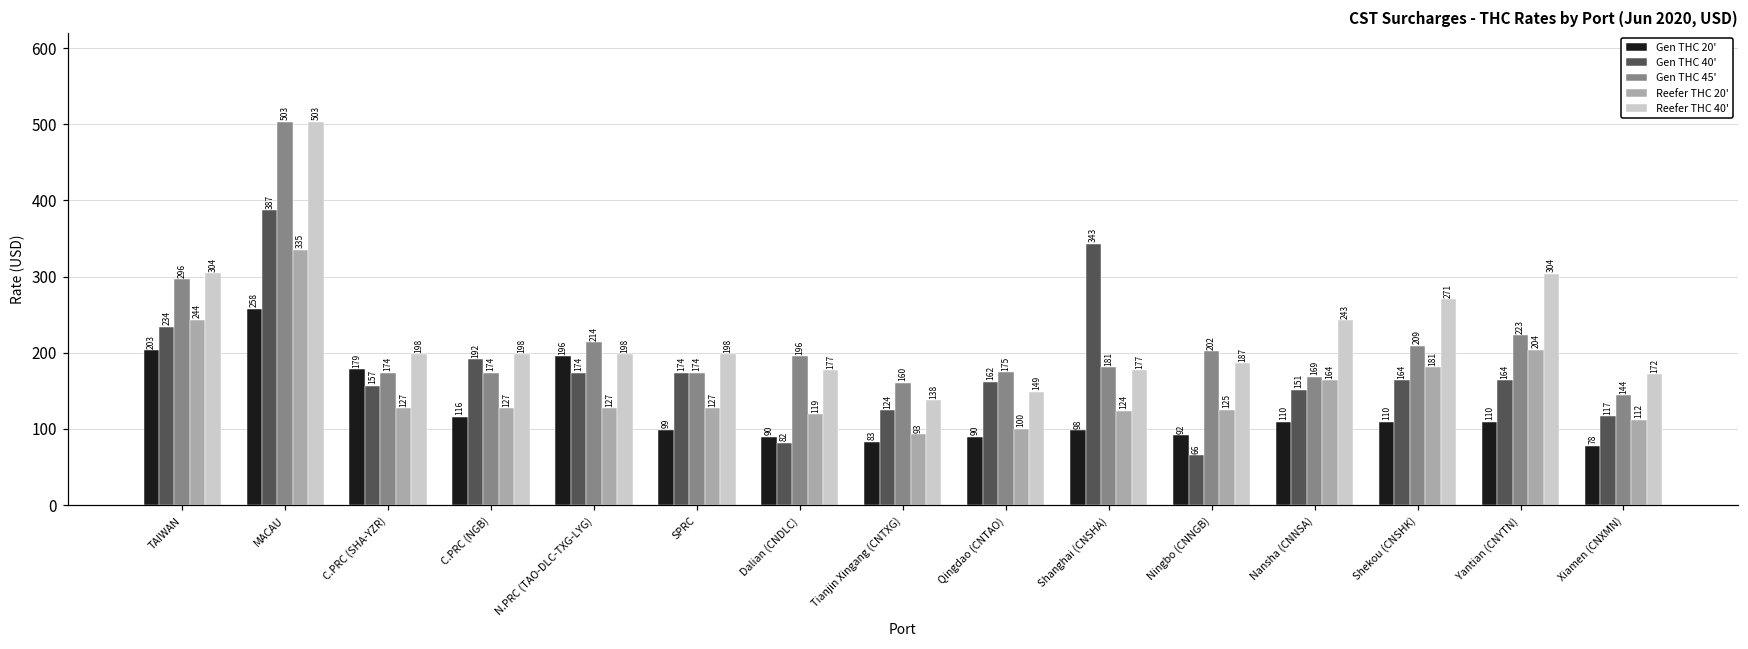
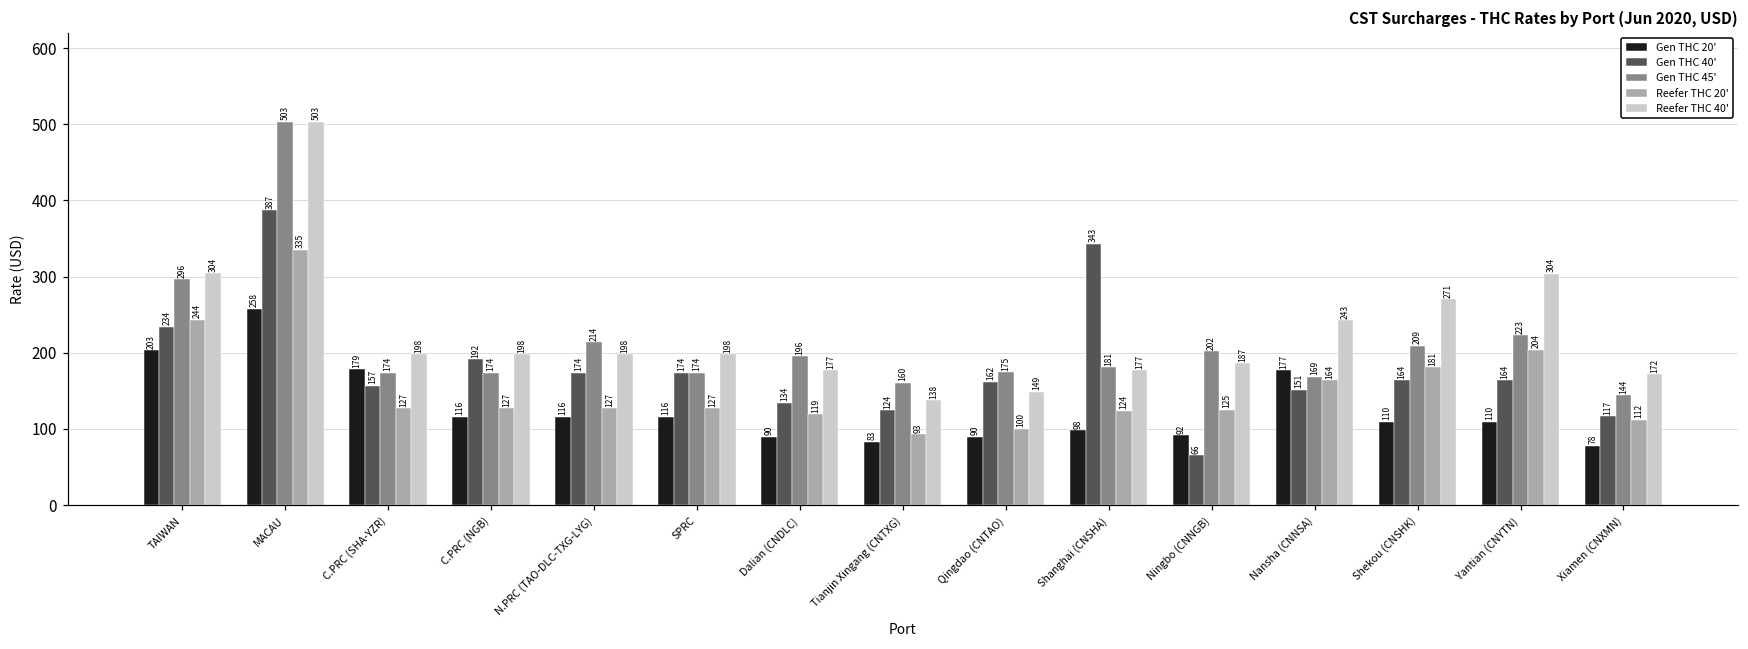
  {
    "Gen THC 20'": {
      "TAIWAN": 203,
      "MACAU": 258,
      "C.PRC (SHA-YZR)": 179,
      "C.PRC (NGB)": 116,
-     "N.PRC (TAO-DLC-TXG-LYG)": 196,
-     "SPRC": 99,
+     "N.PRC (TAO-DLC-TXG-LYG)": 116,
+     "SPRC": 116,
      "Dalian (CNDLC)": 90,
      "Tianjin Xingang (CNTXG)": 83,
      "Qingdao (CNTAO)": 90,
      "Shanghai (CNSHA)": 98,
      "Ningbo (CNNGB)": 92,
-     "Nansha (CNNSA)": 110,
+     "Nansha (CNNSA)": 177,
      "Shekou (CNSHK)": 110,
      "Yantian (CNYTN)": 110,
      "Xiamen (CNXMN)": 78
    },
    "Gen THC 40'": {
      "TAIWAN": 234,
      "MACAU": 387,
      "C.PRC (SHA-YZR)": 157,
      "C.PRC (NGB)": 192,
      "N.PRC (TAO-DLC-TXG-LYG)": 174,
      "SPRC": 174,
-     "Dalian (CNDLC)": 82,
+     "Dalian (CNDLC)": 134,
      "Tianjin Xingang (CNTXG)": 124,
      "Qingdao (CNTAO)": 162,
      "Shanghai (CNSHA)": 343,
      "Ningbo (CNNGB)": 66,
      "Nansha (CNNSA)": 151,
      "Shekou (CNSHK)": 164,
      "Yantian (CNYTN)": 164,
      "Xiamen (CNXMN)": 117
    }
  }
